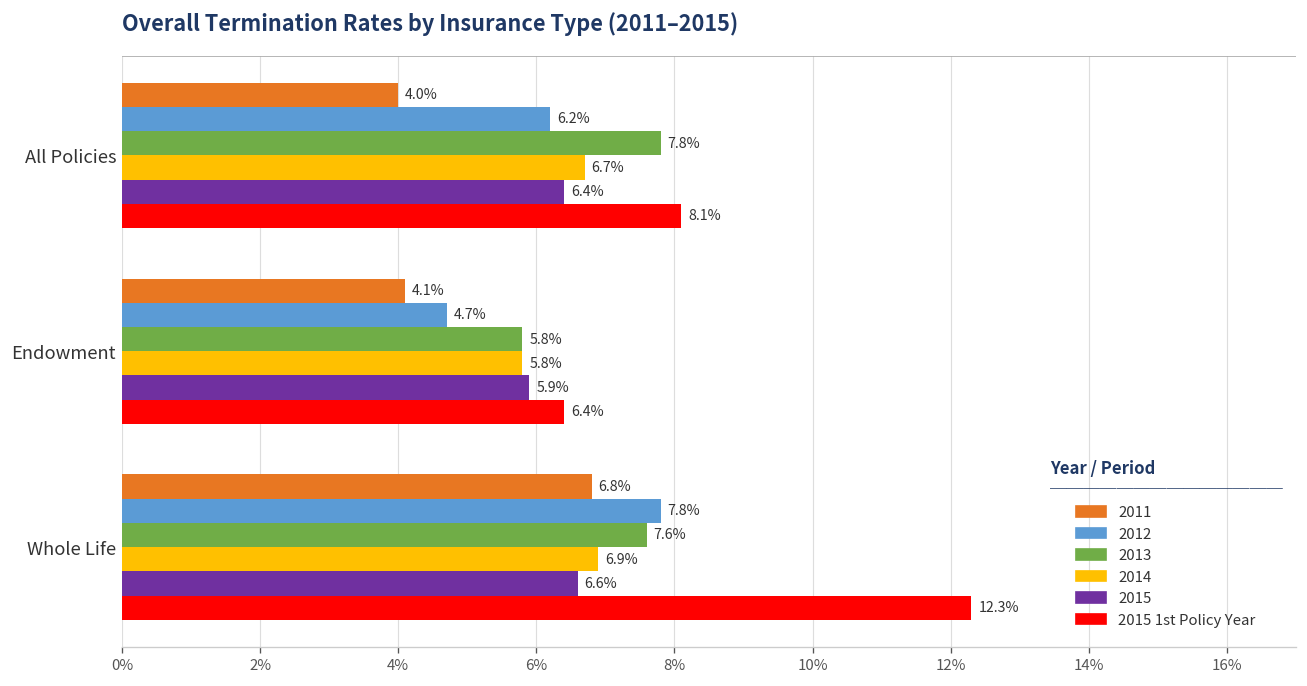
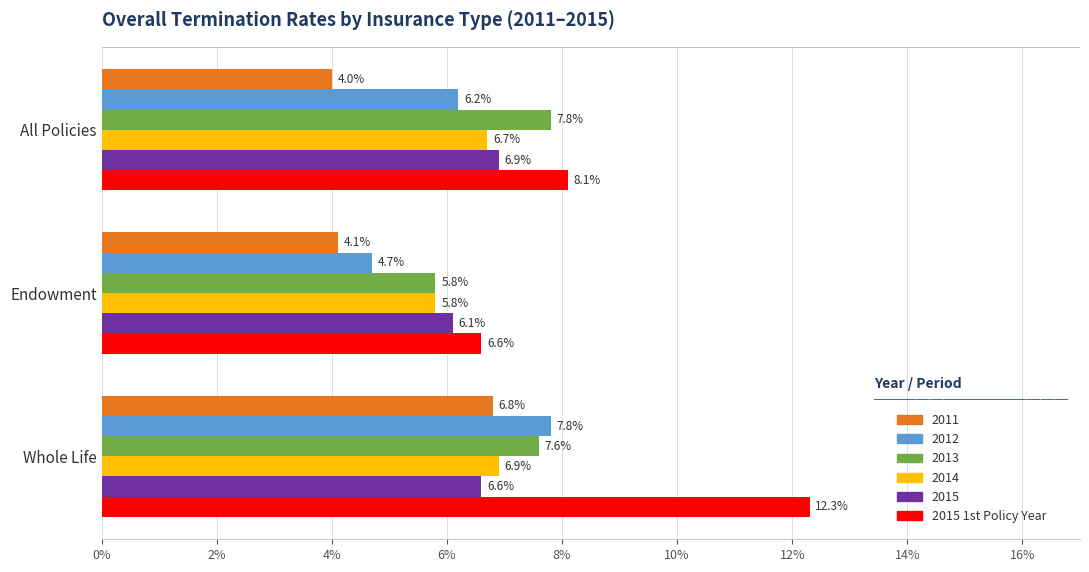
  {
    "2011": {
      "All Policies": "4.0%",
      "Endowment": "4.1%",
      "Whole Life": "6.8%"
    },
    "2012": {
      "All Policies": "6.2%",
      "Endowment": "4.7%",
      "Whole Life": "7.8%"
    },
    "2013": {
      "All Policies": "7.8%",
      "Endowment": "5.8%",
      "Whole Life": "7.6%"
    },
    "2014": {
      "All Policies": "6.7%",
      "Endowment": "5.8%",
      "Whole Life": "6.9%"
    },
    "2015": {
-     "All Policies": "6.4%",
-     "Endowment": "5.9%",
+     "All Policies": "6.9%",
+     "Endowment": "6.1%",
      "Whole Life": "6.6%"
    },
    "2015 1st Policy Year": {
      "All Policies": "8.1%",
-     "Endowment": "6.4%",
+     "Endowment": "6.6%",
      "Whole Life": "12.3%"
    }
  }
